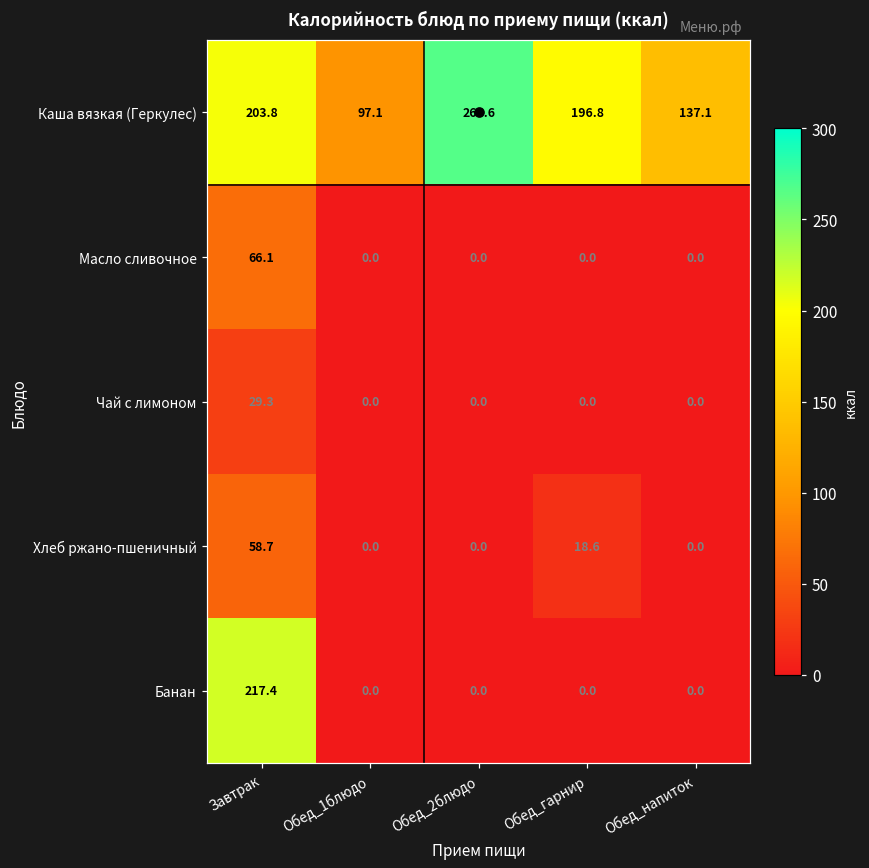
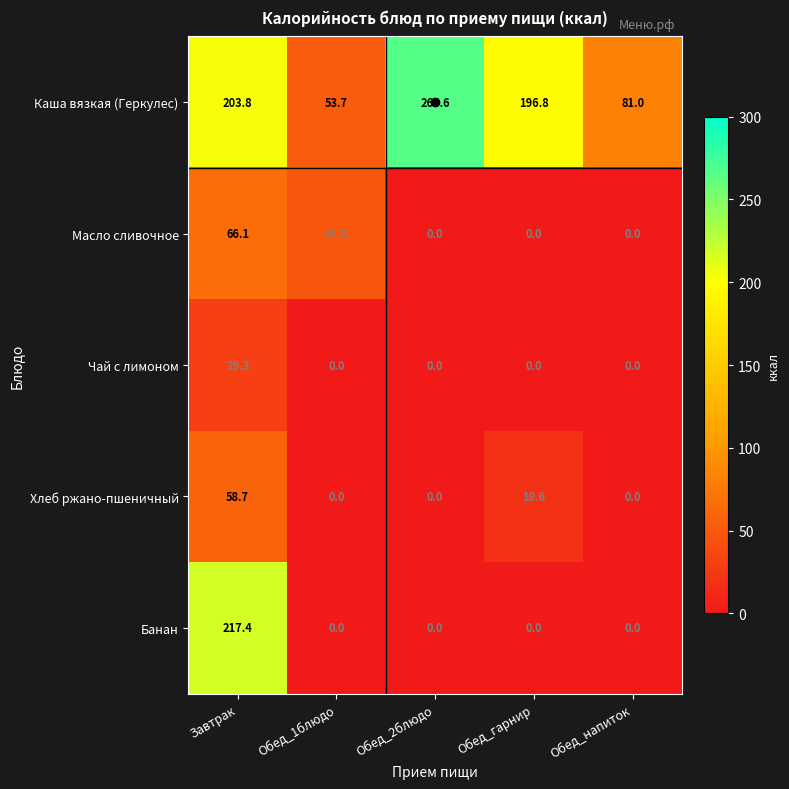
  {
    "Каша вязкая (Геркулес)": {
      "Завтрак": 203.8,
-     "Обед_1блюдо": 97.1,
+     "Обед_1блюдо": 53.7,
      "Обед_гарнир": 196.8,
-     "Обед_напиток": 137.1
+     "Обед_напиток": 81.0
    },
    "Масло сливочное": {
      "Завтрак": 66.1,
-     "Обед_1блюдо": 0.0,
+     "Обед_1блюдо": 47.3,
      "Обед_2блюдо": 0.0,
      "Обед_гарнир": 0.0,
      "Обед_напиток": 0.0
    },
    "Чай с лимоном": {
      "Завтрак": 29.3,
      "Обед_1блюдо": 0.0,
      "Обед_2блюдо": 0.0,
      "Обед_гарнир": 0.0,
      "Обед_напиток": 0.0
    },
    "Хлеб ржано-пшеничный": {
      "Завтрак": 58.7,
      "Обед_1блюдо": 0.0,
      "Обед_2блюдо": 0.0,
      "Обед_гарнир": 18.6,
      "Обед_напиток": 0.0
    },
    "Банан": {
      "Завтрак": 217.4,
      "Обед_1блюдо": 0.0,
      "Обед_2блюдо": 0.0,
      "Обед_гарнир": 0.0,
      "Обед_напиток": 0.0
    }
  }
